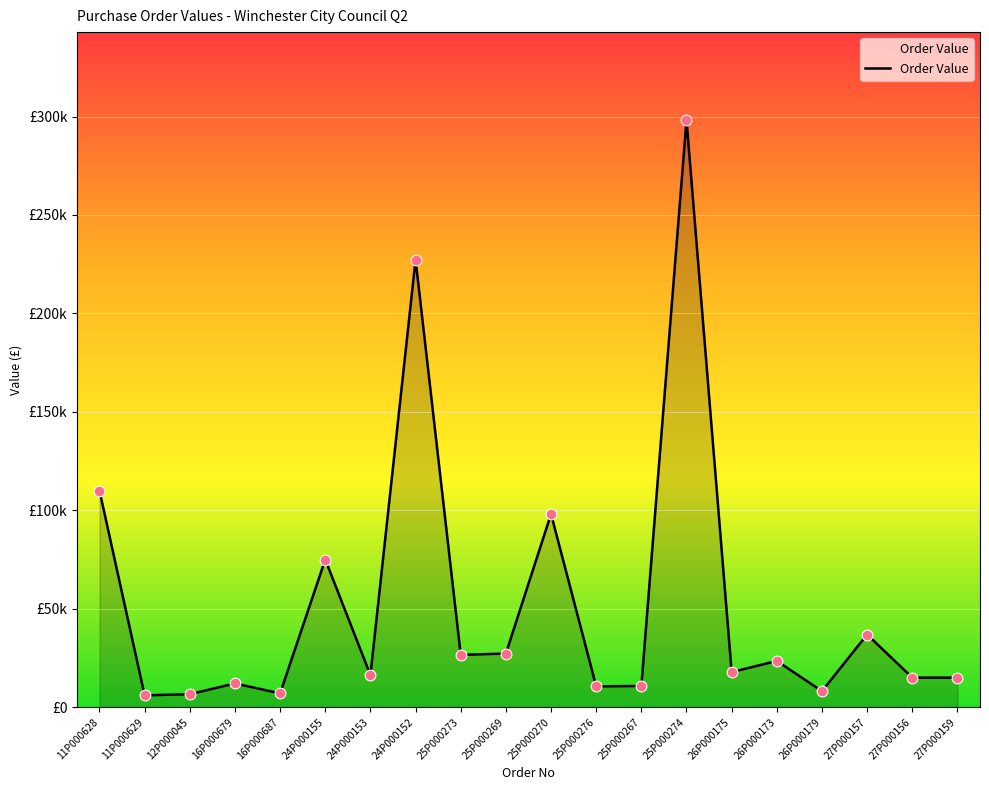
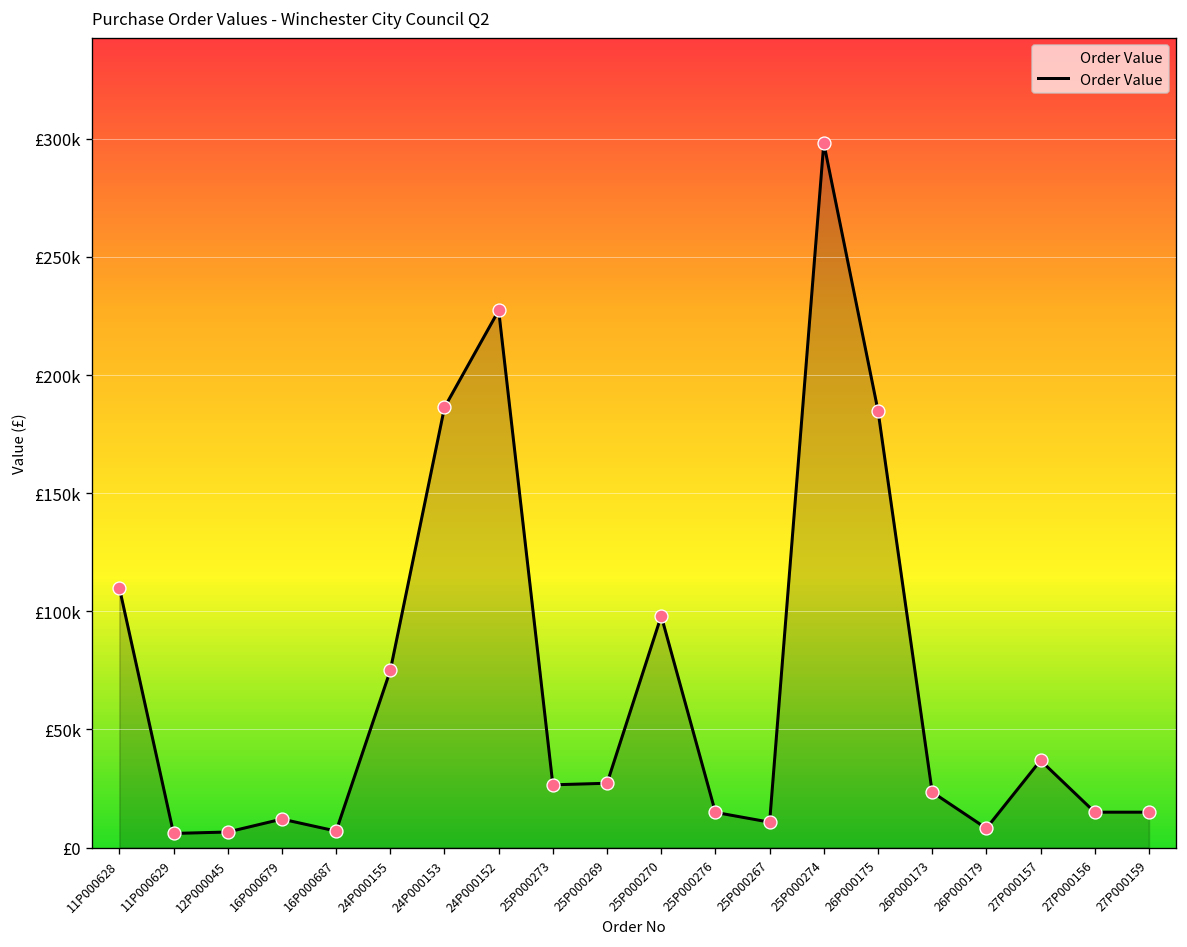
  {
    "11P000628": "£110000",
    "11P000629": "£6000",
    "12P000045": "£7000",
    "16P000679": "£12000",
    "16P000687": "£7000",
    "24P000155": "£75000",
-   "24P000153": "£16000",
+   "24P000153": "£186000",
    "24P000152": "£227000",
    "25P000273": "£27000",
    "25P000269": "£27000",
    "25P000270": "£98000",
-   "25P000276": "£11000",
+   "25P000276": "£15000",
    "25P000267": "£11000",
    "25P000274": "£298000",
-   "26P000175": "£18000",
+   "26P000175": "£185000",
    "26P000173": "£23000",
    "26P000179": "£8000",
    "27P000157": "£37000",
    "27P000156": "£15000",
    "27P000159": "£15000"
  }
